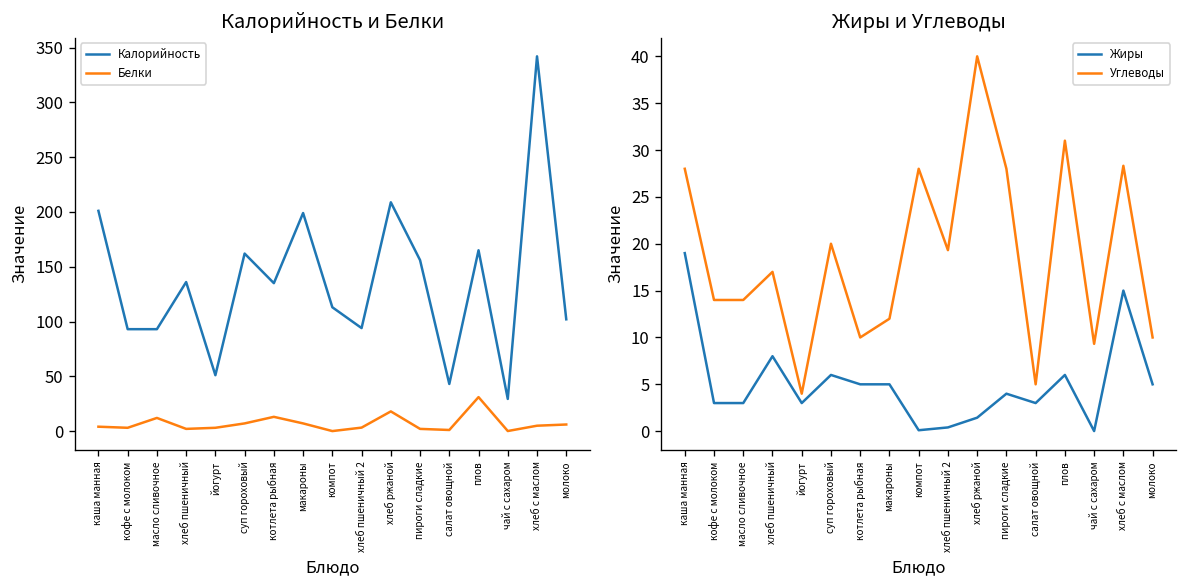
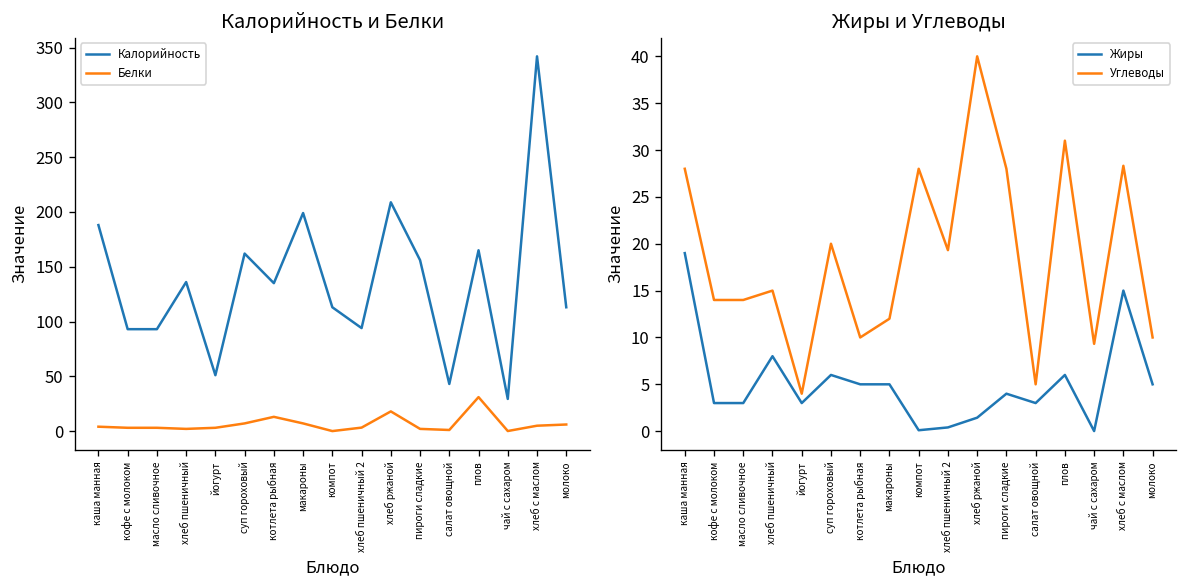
  {
    "Калорийность и Белки": {
      "Калорийность": {
-       "каша манная": 200,
+       "каша манная": 190,
        "кофе с молоком": 90,
        "масло сливочное": 90,
        "хлеб пшеничный": 140,
        "йогурт": 50,
        "суп гороховый": 160,
        "котлета рыбная": 140,
        "макароны": 200,
        "компот": 110,
        "хлеб пшеничный 2": 90,
        "хлеб ржаной": 210,
        "пироги сладкие": 160,
        "салат овощной": 40,
        "плов": 170,
        "чай с сахаром": 30,
        "хлеб с маслом": 340,
-       "молоко": 100
+       "молоко": 110
      },
      "Белки": {
        "каша манная": 0,
        "кофе с молоком": 0,
-       "масло сливочное": 10,
+       "масло сливочное": 0,
        "хлеб пшеничный": 0,
        "йогурт": 0,
        "суп гороховый": 10,
        "котлета рыбная": 10,
        "макароны": 10,
        "компот": 0,
        "хлеб пшеничный 2": 0,
        "хлеб ржаной": 20,
        "пироги сладкие": 0,
        "салат овощной": 0,
        "плов": 30,
        "чай с сахаром": 0,
        "хлеб с маслом": 0,
        "молоко": 10
      }
    },
    "Жиры и Углеводы": {
      "Жиры": {
        "каша манная": 19,
        "кофе с молоком": 3,
        "масло сливочное": 3,
        "хлеб пшеничный": 8,
        "йогурт": 3,
        "суп гороховый": 6,
        "котлета рыбная": 5,
        "макароны": 5,
        "компот": 0,
        "хлеб пшеничный 2": 0,
        "хлеб ржаной": 1,
        "пироги сладкие": 4,
        "салат овощной": 3,
        "плов": 6,
        "чай с сахаром": 0,
        "хлеб с маслом": 15,
        "молоко": 5
      },
      "Углеводы": {
        "каша манная": 28,
        "кофе с молоком": 14,
        "масло сливочное": 14,
-       "хлеб пшеничный": 17,
+       "хлеб пшеничный": 15,
        "йогурт": 4,
        "суп гороховый": 20,
        "котлета рыбная": 10,
        "макароны": 12,
        "компот": 28,
        "хлеб пшеничный 2": 19,
        "хлеб ржаной": 40,
        "пироги сладкие": 28,
        "салат овощной": 5,
        "плов": 31,
        "чай с сахаром": 9,
        "хлеб с маслом": 28,
        "молоко": 10
      }
    }
  }
